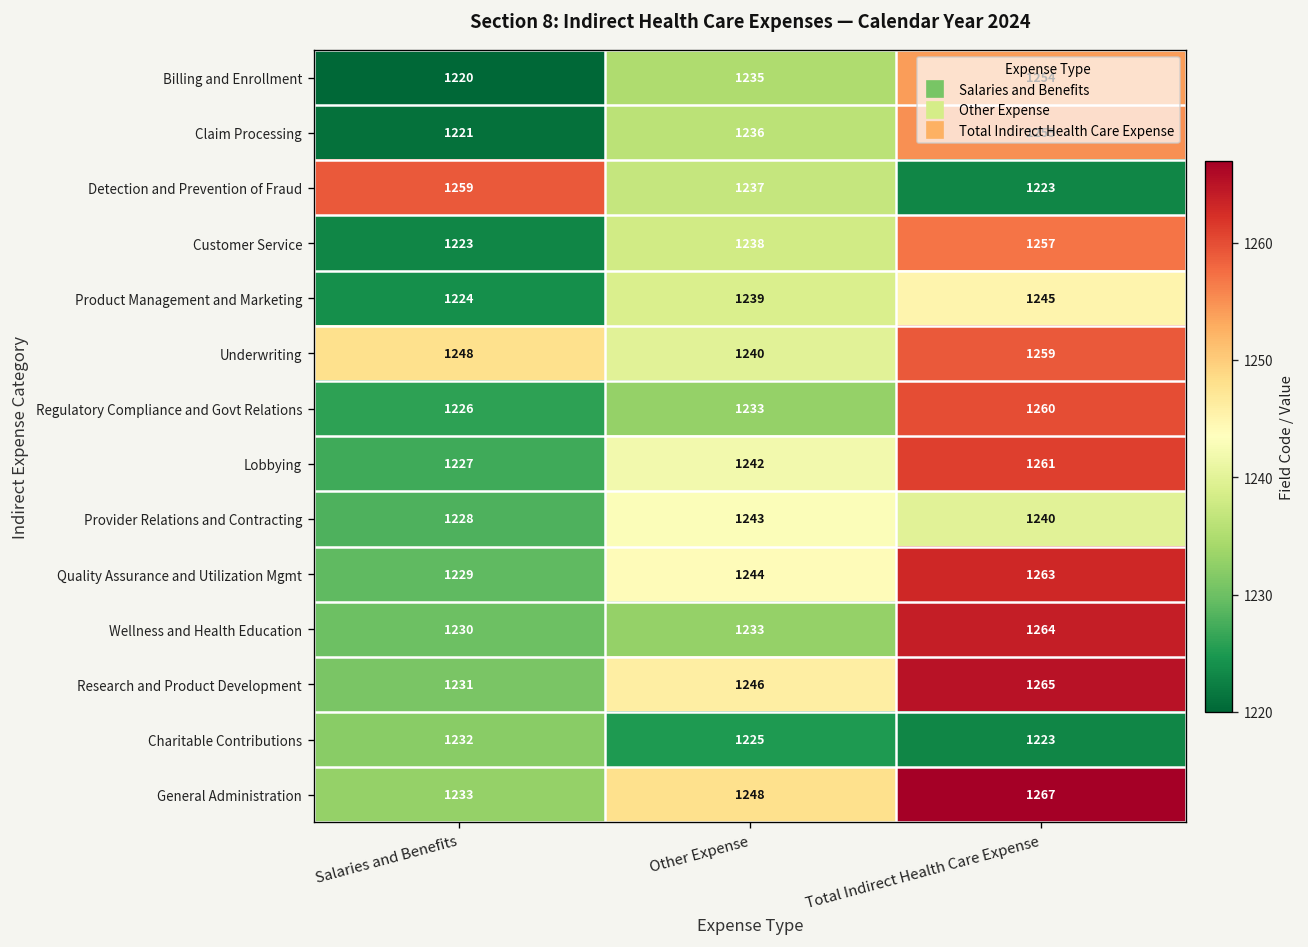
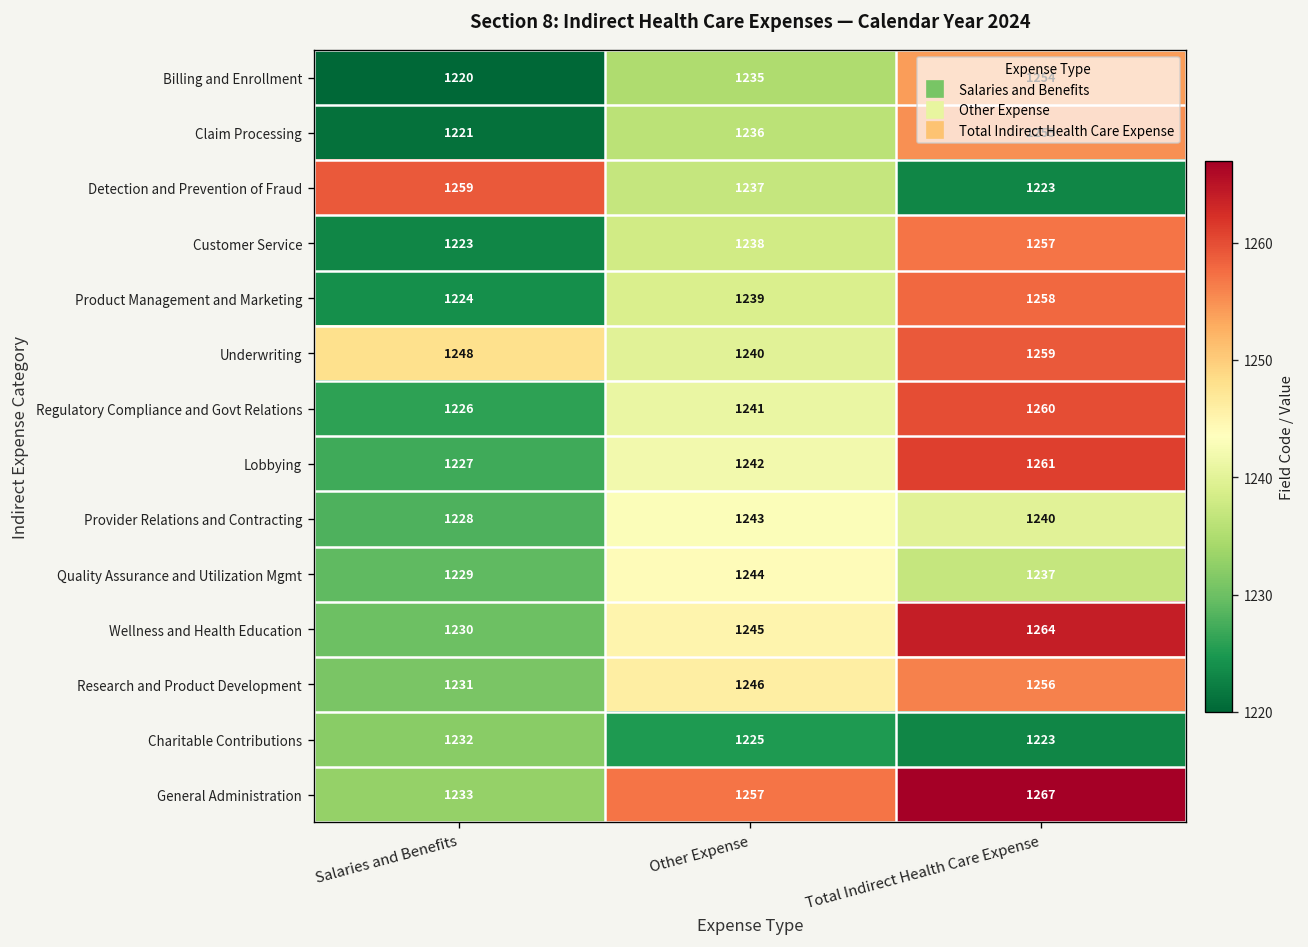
  {
    "Billing and Enrollment": {
      "Salaries and Benefits": 1220,
      "Other Expense": 1235
    },
    "Claim Processing": {
      "Salaries and Benefits": 1221,
      "Other Expense": 1236
    },
    "Detection and Prevention of Fraud": {
      "Salaries and Benefits": 1259,
      "Other Expense": 1237,
      "Total Indirect Health Care Expense": 1223
    },
    "Customer Service": {
      "Salaries and Benefits": 1223,
      "Other Expense": 1238,
      "Total Indirect Health Care Expense": 1257
    },
    "Product Management and Marketing": {
      "Salaries and Benefits": 1224,
      "Other Expense": 1239,
-     "Total Indirect Health Care Expense": 1245
+     "Total Indirect Health Care Expense": 1258
    },
    "Underwriting": {
      "Salaries and Benefits": 1248,
      "Other Expense": 1240,
      "Total Indirect Health Care Expense": 1259
    },
    "Regulatory Compliance and Govt Relations": {
      "Salaries and Benefits": 1226,
-     "Other Expense": 1233,
+     "Other Expense": 1241,
      "Total Indirect Health Care Expense": 1260
    },
    "Lobbying": {
      "Salaries and Benefits": 1227,
      "Other Expense": 1242,
      "Total Indirect Health Care Expense": 1261
    },
    "Provider Relations and Contracting": {
      "Salaries and Benefits": 1228,
      "Other Expense": 1243,
      "Total Indirect Health Care Expense": 1240
    },
    "Quality Assurance and Utilization Mgmt": {
      "Salaries and Benefits": 1229,
      "Other Expense": 1244,
-     "Total Indirect Health Care Expense": 1263
+     "Total Indirect Health Care Expense": 1237
    },
    "Wellness and Health Education": {
      "Salaries and Benefits": 1230,
-     "Other Expense": 1233,
+     "Other Expense": 1245,
      "Total Indirect Health Care Expense": 1264
    },
    "Research and Product Development": {
      "Salaries and Benefits": 1231,
      "Other Expense": 1246,
-     "Total Indirect Health Care Expense": 1265
+     "Total Indirect Health Care Expense": 1256
    },
    "Charitable Contributions": {
      "Salaries and Benefits": 1232,
      "Other Expense": 1225,
      "Total Indirect Health Care Expense": 1223
    },
    "General Administration": {
      "Salaries and Benefits": 1233,
-     "Other Expense": 1248,
+     "Other Expense": 1257,
      "Total Indirect Health Care Expense": 1267
    }
  }
